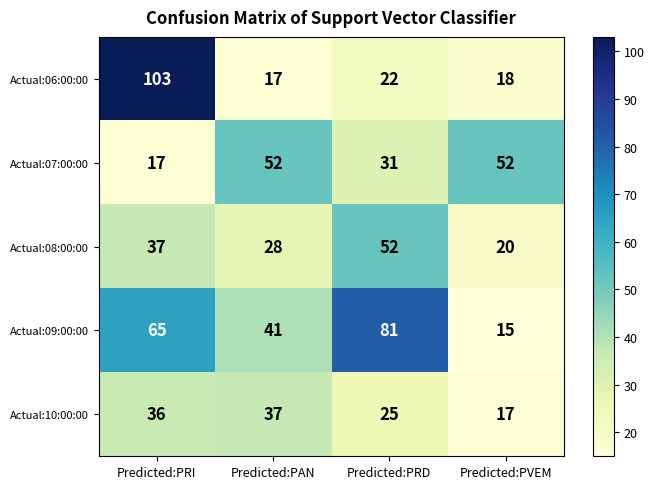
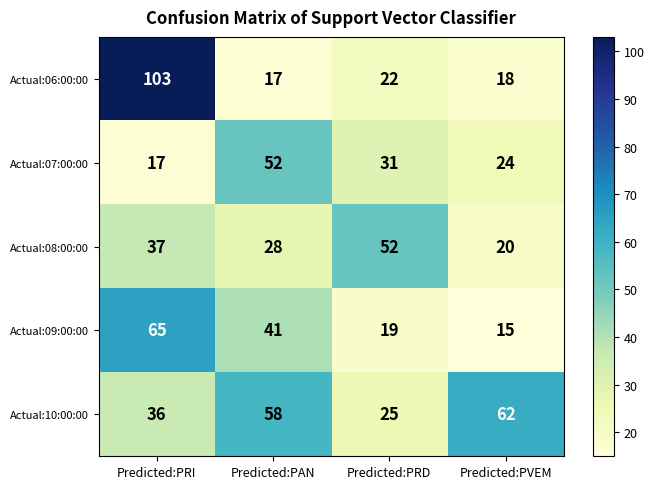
  {
    "Actual:06:00:00": {
      "Predicted:PRI": 103,
      "Predicted:PAN": 17,
      "Predicted:PRD": 22,
      "Predicted:PVEM": 18
    },
    "Actual:07:00:00": {
      "Predicted:PRI": 17,
      "Predicted:PAN": 52,
      "Predicted:PRD": 31,
-     "Predicted:PVEM": 52
+     "Predicted:PVEM": 24
    },
    "Actual:08:00:00": {
      "Predicted:PRI": 37,
      "Predicted:PAN": 28,
      "Predicted:PRD": 52,
      "Predicted:PVEM": 20
    },
    "Actual:09:00:00": {
      "Predicted:PRI": 65,
      "Predicted:PAN": 41,
-     "Predicted:PRD": 81,
+     "Predicted:PRD": 19,
      "Predicted:PVEM": 15
    },
    "Actual:10:00:00": {
      "Predicted:PRI": 36,
-     "Predicted:PAN": 37,
+     "Predicted:PAN": 58,
      "Predicted:PRD": 25,
-     "Predicted:PVEM": 17
+     "Predicted:PVEM": 62
    }
  }
